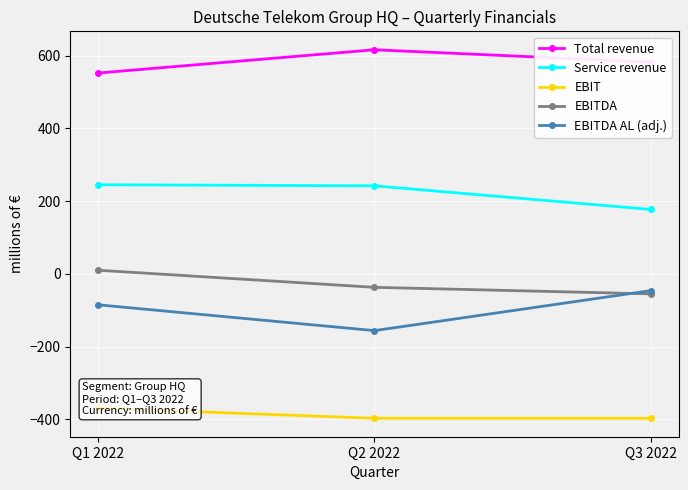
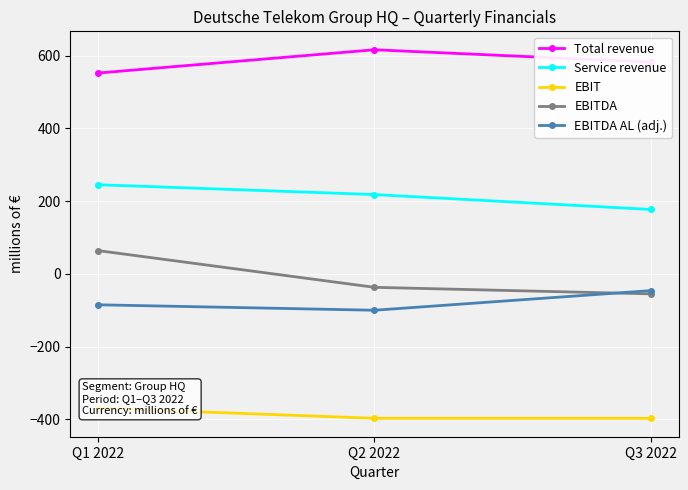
  {
    "Total revenue": {
      "Q1 2022": 550,
      "Q2 2022": 620
    },
    "Service revenue": {
      "Q1 2022": 250,
-     "Q2 2022": 240,
+     "Q2 2022": 220,
      "Q3 2022": 180
    },
    "EBIT": {
      "Q2 2022": -400,
      "Q3 2022": -400
    },
    "EBITDA": {
-     "Q1 2022": 10,
+     "Q1 2022": 60,
      "Q2 2022": -40,
      "Q3 2022": -60
    },
    "EBITDA AL (adj.)": {
      "Q1 2022": -90,
-     "Q2 2022": -160,
+     "Q2 2022": -100,
      "Q3 2022": -50
    }
  }
